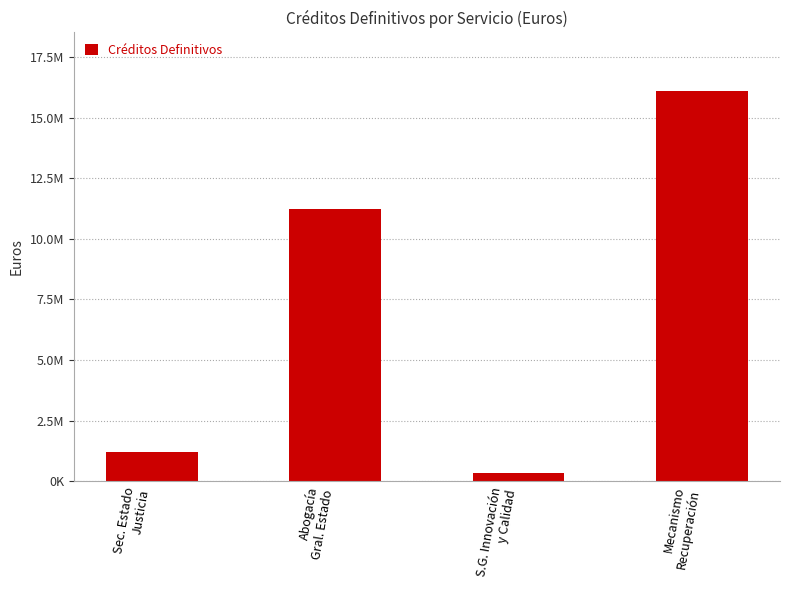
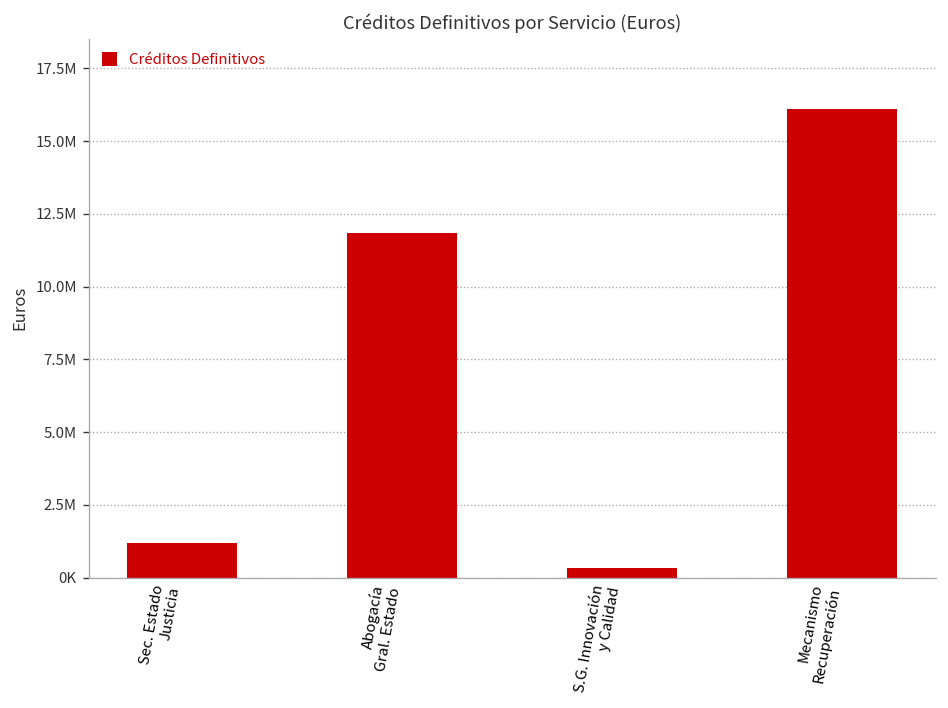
  {
    "Sec. Estado Justicia": 1200000,
-   "Abogacía Gral. Estado": 11200000,
+   "Abogacía Gral. Estado": 11800000,
    "S.G. Innovación y Calidad": 300000,
    "Mecanismo Recuperación": 16100000
  }
